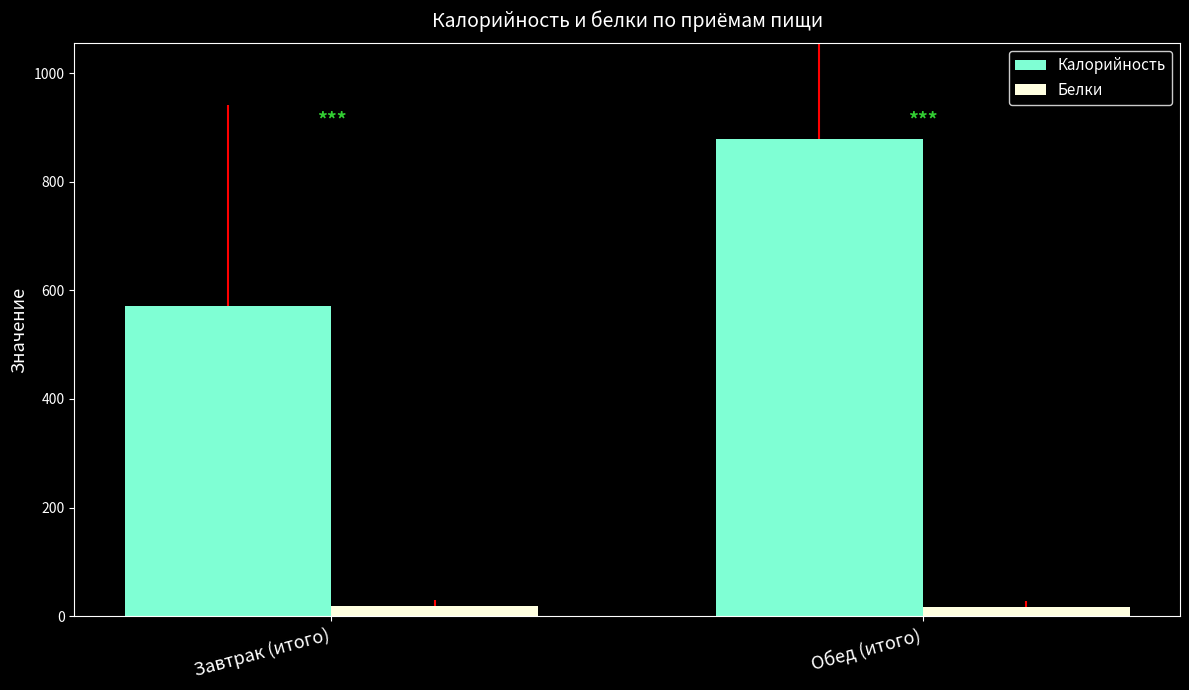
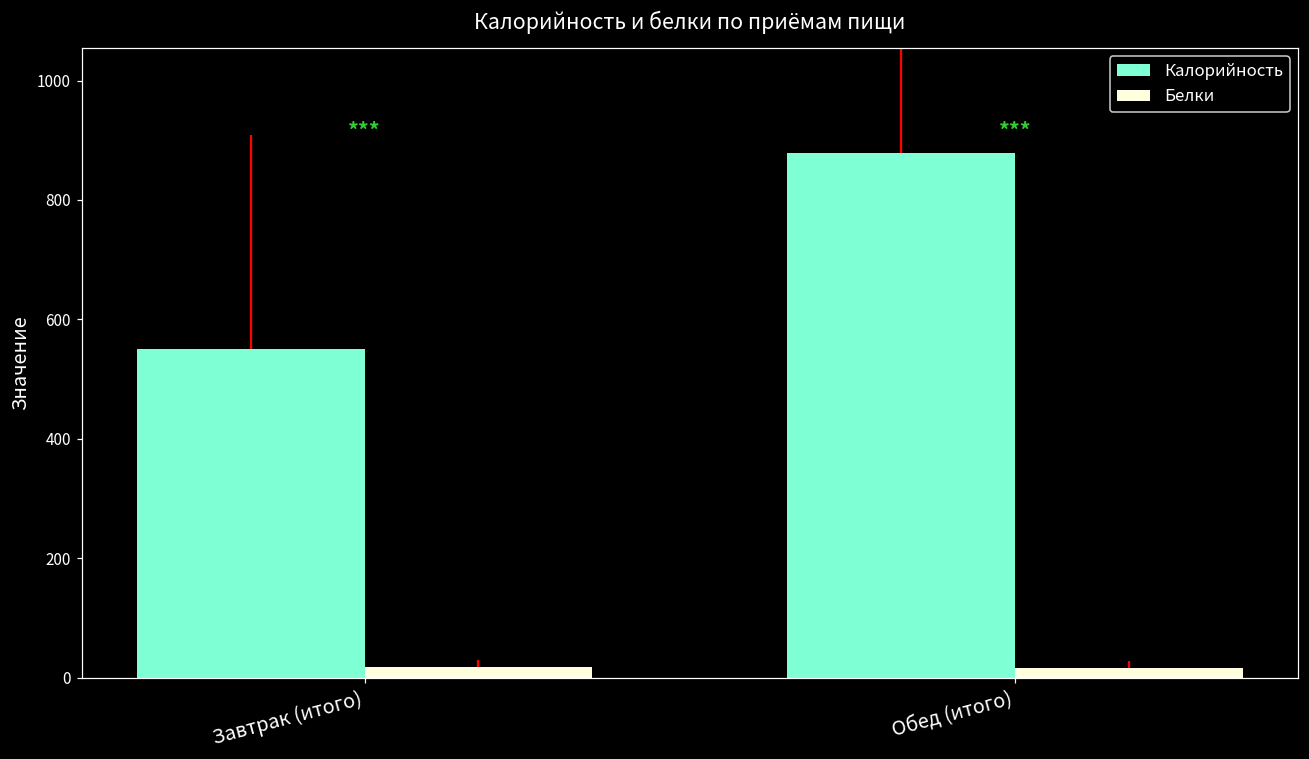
  {
    "Калорийность": {
-     "Завтрак (итого)": 570,
+     "Завтрак (итого)": 550,
      "Обед (итого)": 880
    },
    "Белки": {
      "Завтрак (итого)": 20,
      "Обед (итого)": 20
    }
  }
